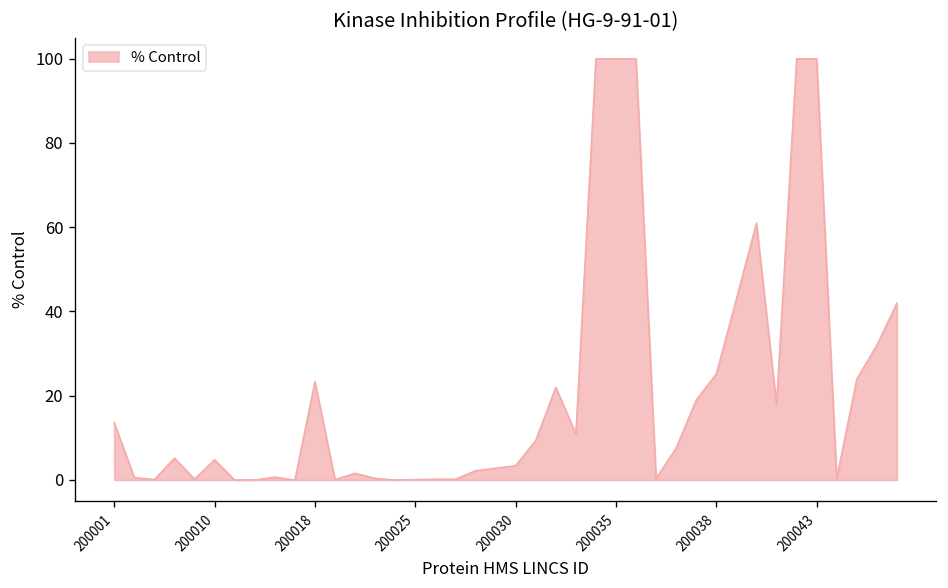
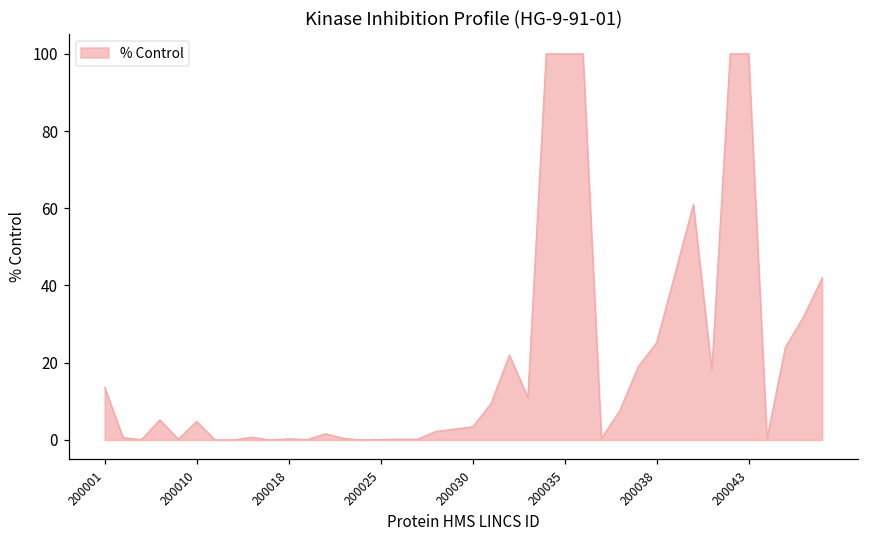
  {
    "200001": 14,
    "200010": 5,
-   "200018": 23,
+   "200018": 0,
    "200025": 0,
    "200030": 3,
    "200035": 100,
    "200038": 25,
    "200043": 100
  }
